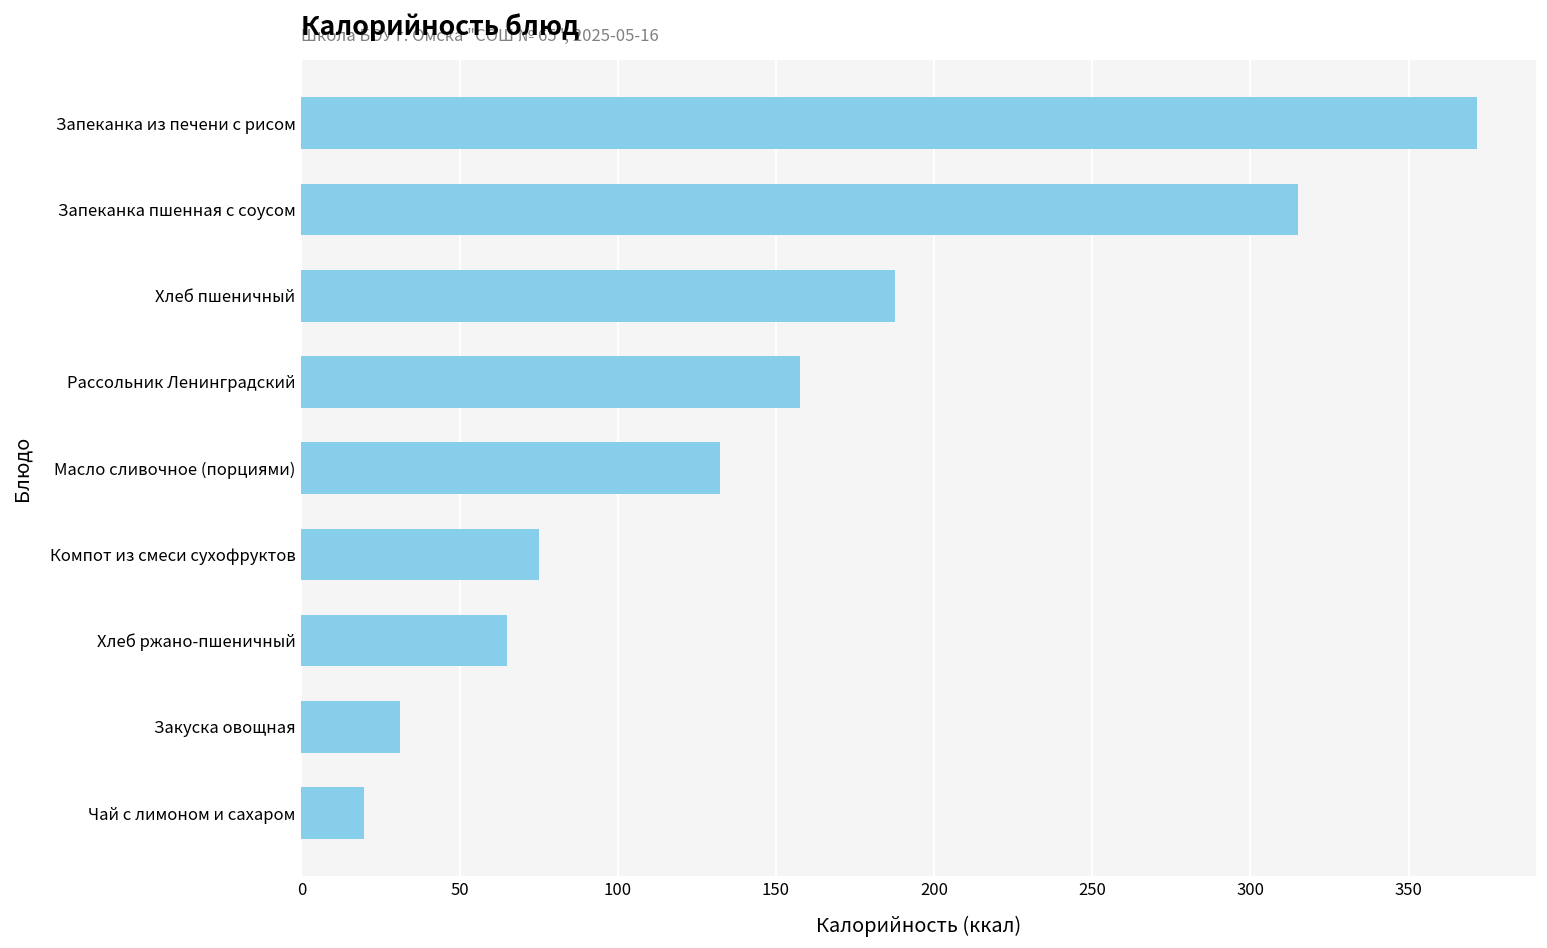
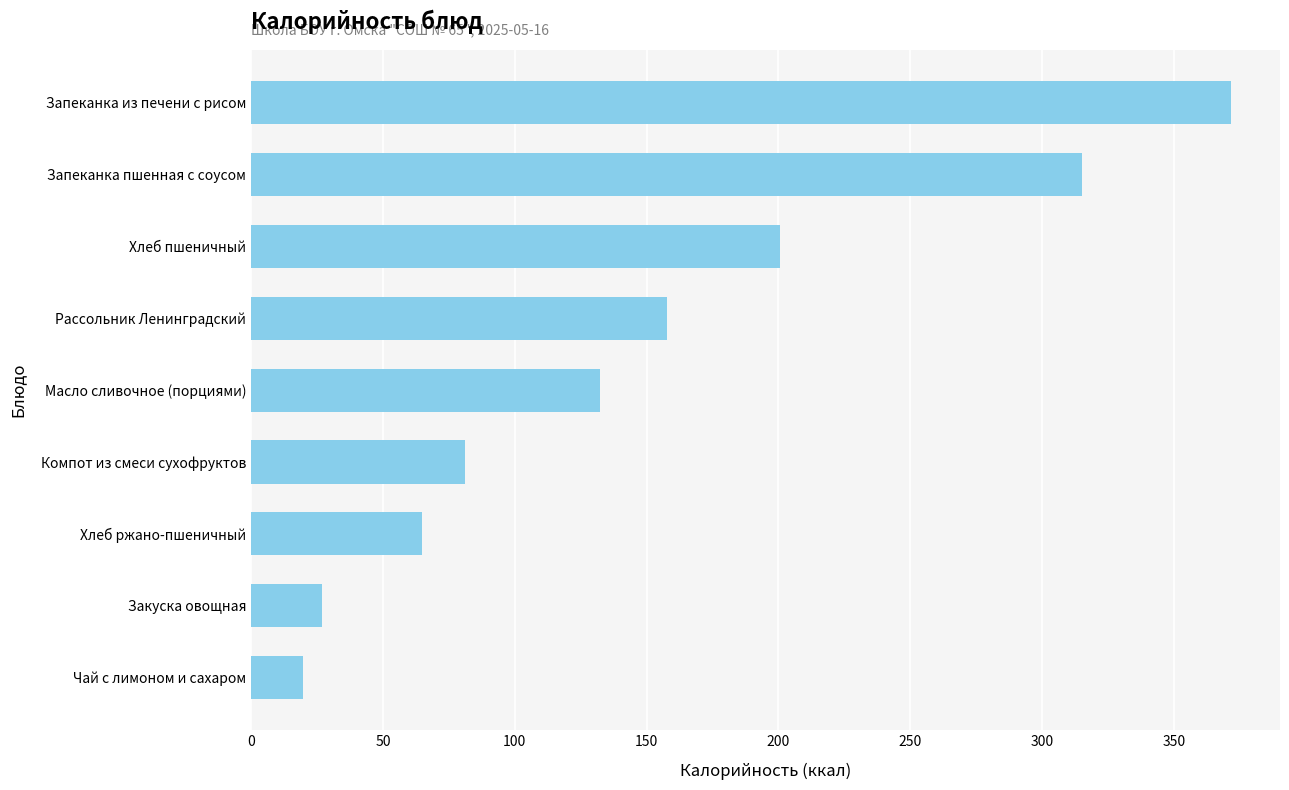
  {
    "Запеканка из печени с рисом": 372,
    "Запеканка пшенная с соусом": 315,
-   "Хлеб пшеничный": 188,
+   "Хлеб пшеничный": 201,
    "Рассольник Ленинградский": 158,
    "Масло сливочное (порциями)": 132,
-   "Компот из смеси сухофруктов": 75,
+   "Компот из смеси сухофруктов": 81,
    "Хлеб ржано-пшеничный": 65,
-   "Закуска овощная": 31,
+   "Закуска овощная": 27,
    "Чай с лимоном и сахаром": 20
  }
